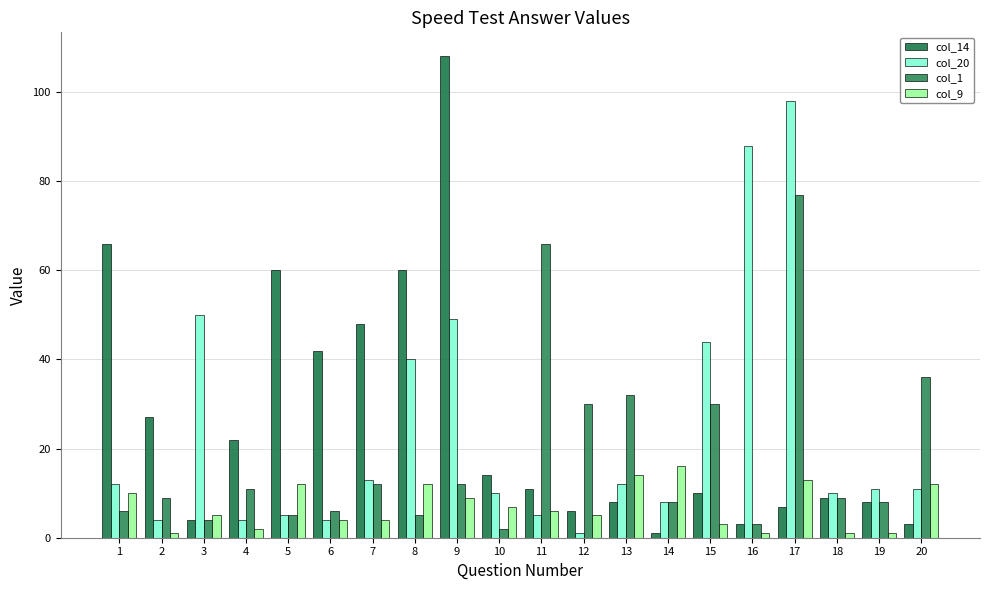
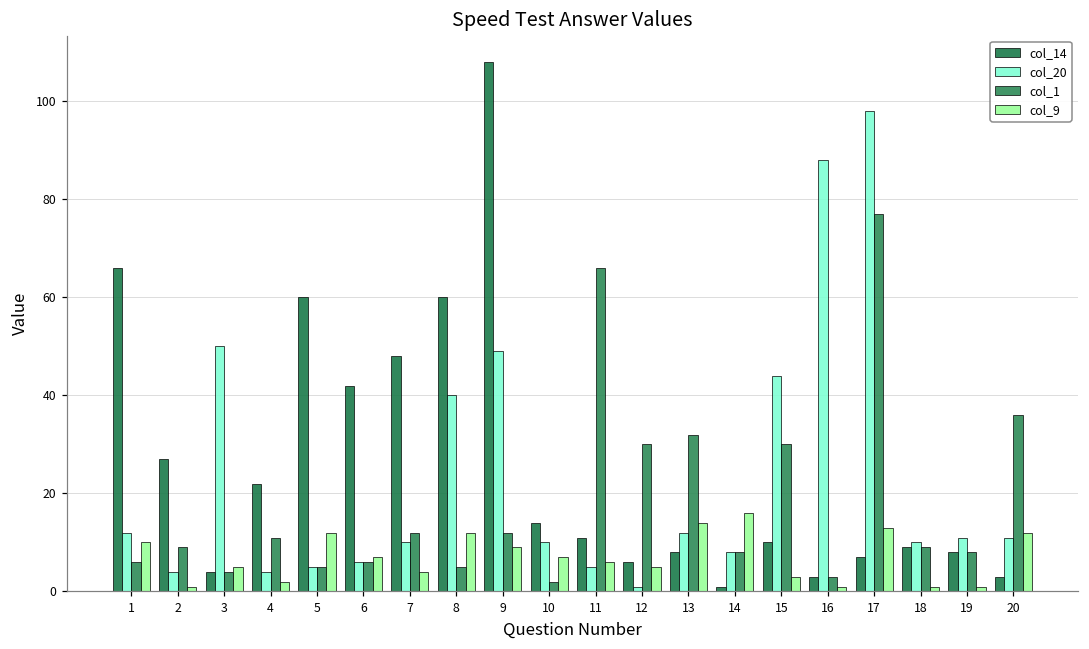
  {
    "col_20": {
      "1": 12,
      "2": 4,
      "3": 50,
      "4": 4,
      "5": 5,
-     "6": 4,
-     "7": 13,
+     "6": 6,
+     "7": 10,
      "8": 40,
      "9": 49,
      "10": 10,
      "11": 5,
      "12": 1,
      "13": 12,
      "14": 8,
      "15": 44,
      "16": 88,
      "17": 98,
      "18": 10,
      "19": 11,
      "20": 11
    },
    "col_9": {
      "1": 10,
      "2": 1,
      "3": 5,
      "4": 2,
      "5": 12,
-     "6": 4,
+     "6": 7,
      "7": 4,
      "8": 12,
      "9": 9,
      "10": 7,
      "11": 6,
      "12": 5,
      "13": 14,
      "14": 16,
      "15": 3,
      "16": 1,
      "17": 13,
      "18": 1,
      "19": 1,
      "20": 12
    }
  }
